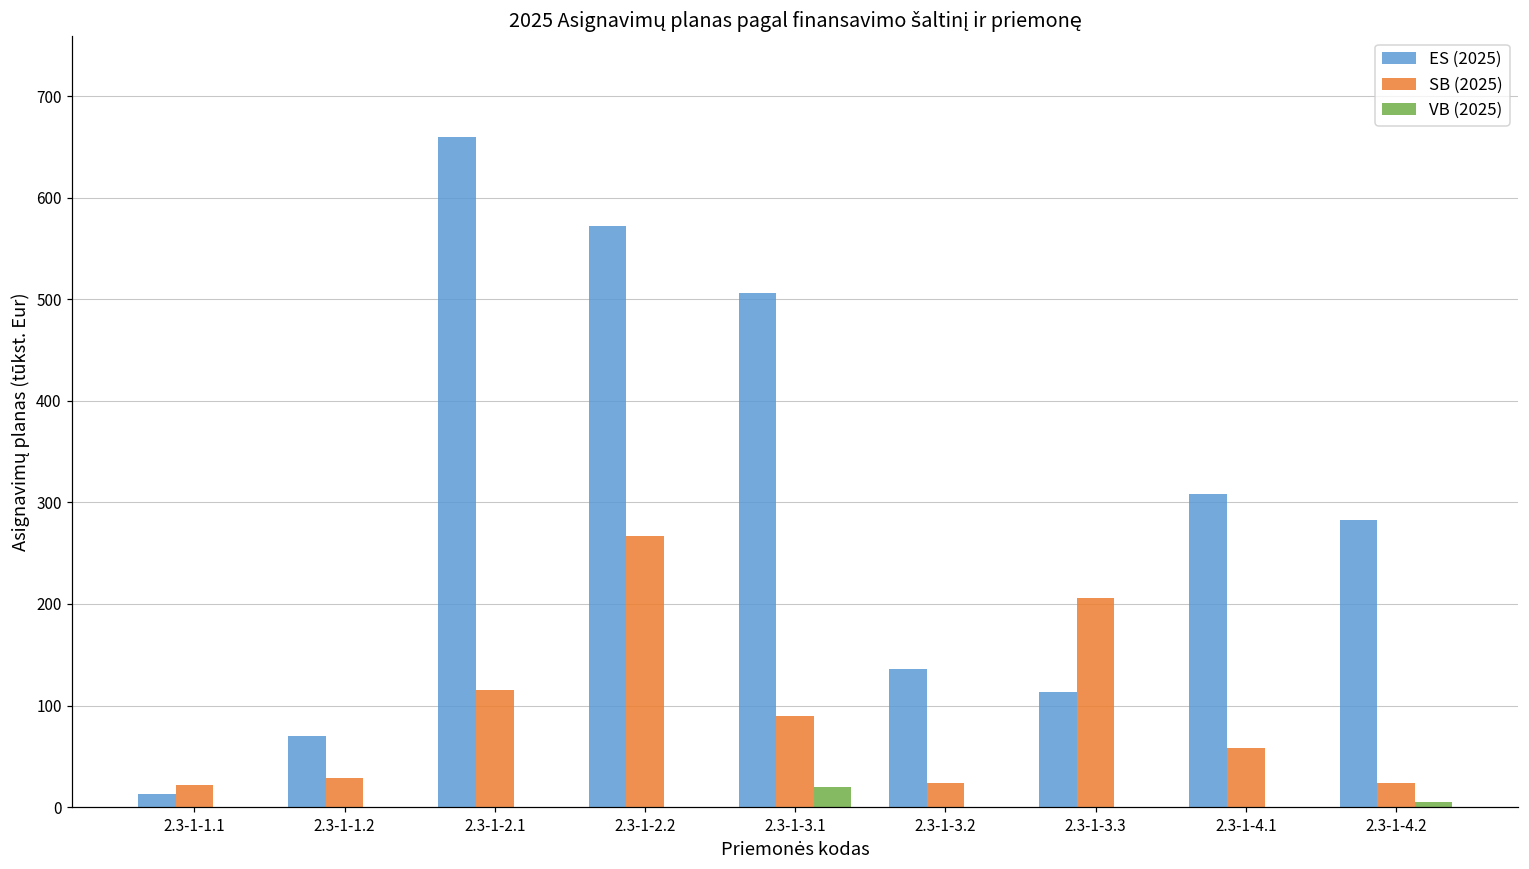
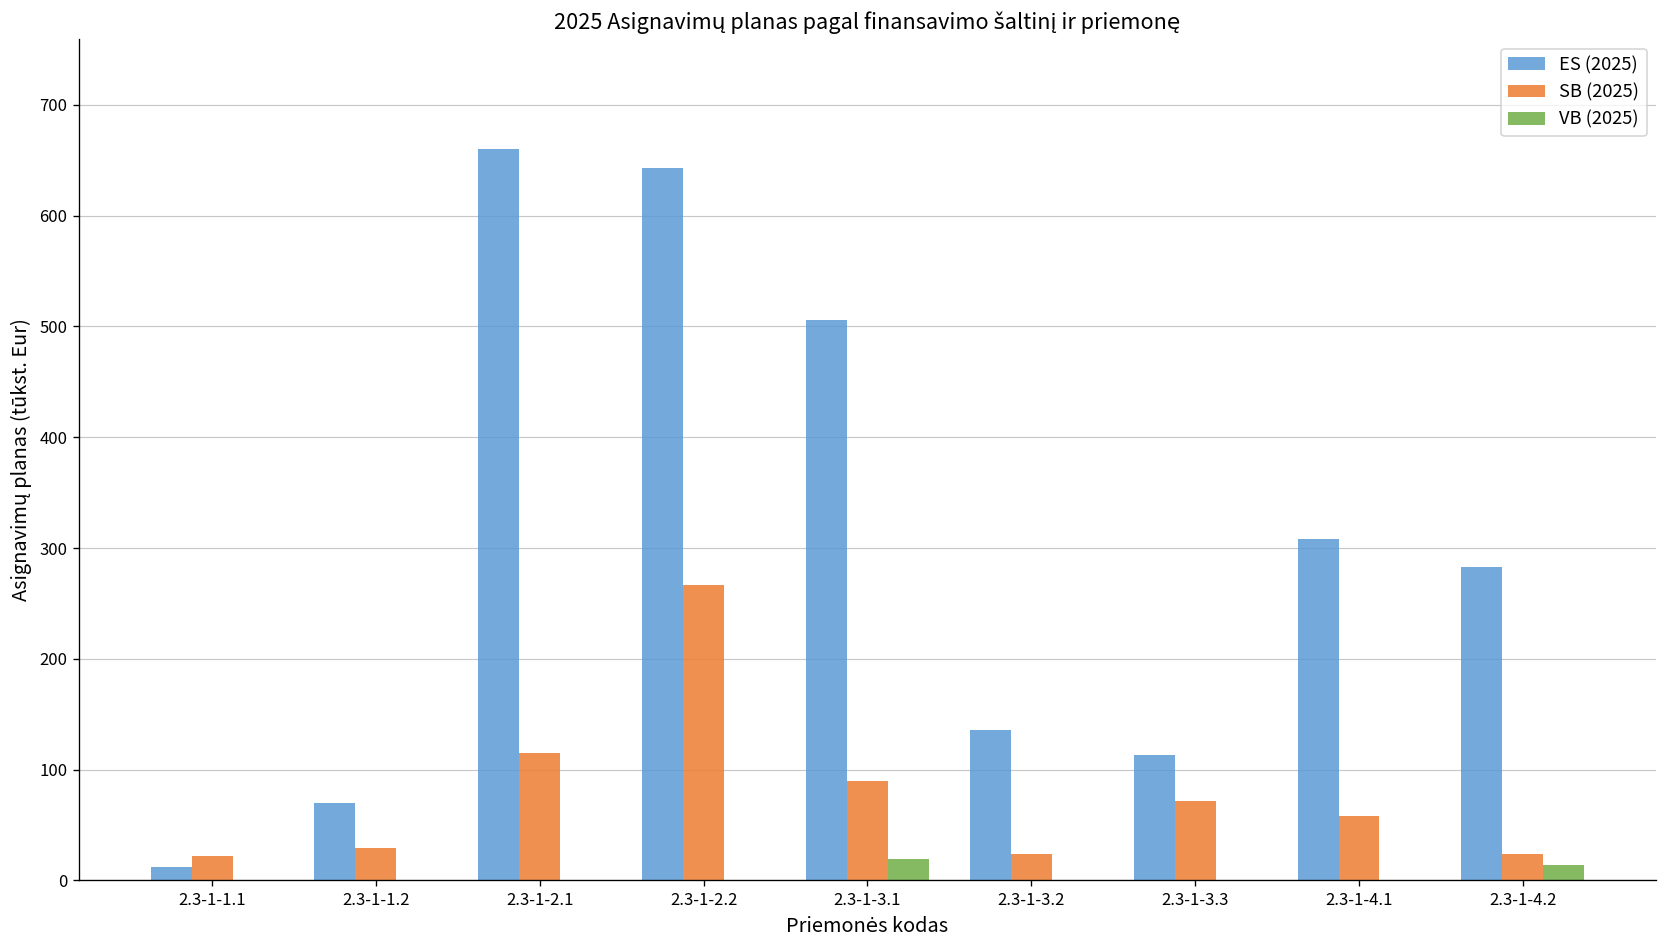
  {
    "ES (2025)": {
      "2.3-1-1.1": 10,
      "2.3-1-1.2": 70,
      "2.3-1-2.1": 660,
-     "2.3-1-2.2": 570,
+     "2.3-1-2.2": 640,
      "2.3-1-3.1": 510,
      "2.3-1-3.2": 140,
      "2.3-1-3.3": 110,
      "2.3-1-4.1": 310,
      "2.3-1-4.2": 280
    },
    "SB (2025)": {
      "2.3-1-1.1": 20,
      "2.3-1-1.2": 30,
      "2.3-1-2.1": 120,
      "2.3-1-2.2": 270,
      "2.3-1-3.1": 90,
      "2.3-1-3.2": 20,
-     "2.3-1-3.3": 210,
+     "2.3-1-3.3": 70,
      "2.3-1-4.1": 60,
      "2.3-1-4.2": 20
    },
    "VB (2025)": {
      "2.3-1-1.1": 0,
      "2.3-1-1.2": 0,
      "2.3-1-2.1": 0,
      "2.3-1-2.2": 0,
      "2.3-1-3.1": 20,
      "2.3-1-3.2": 0,
      "2.3-1-3.3": 0,
      "2.3-1-4.1": 0,
-     "2.3-1-4.2": 5
+     "2.3-1-4.2": 14
    }
  }
